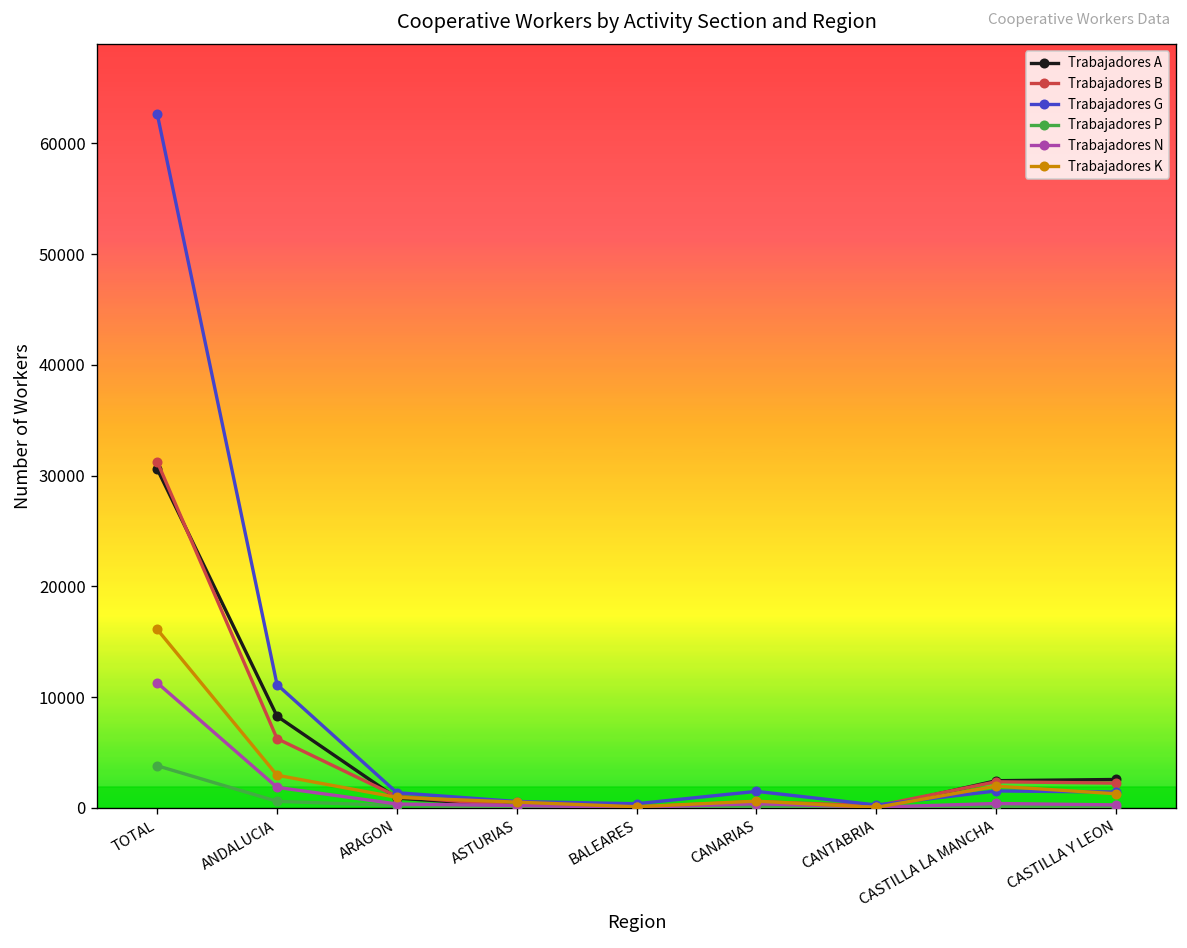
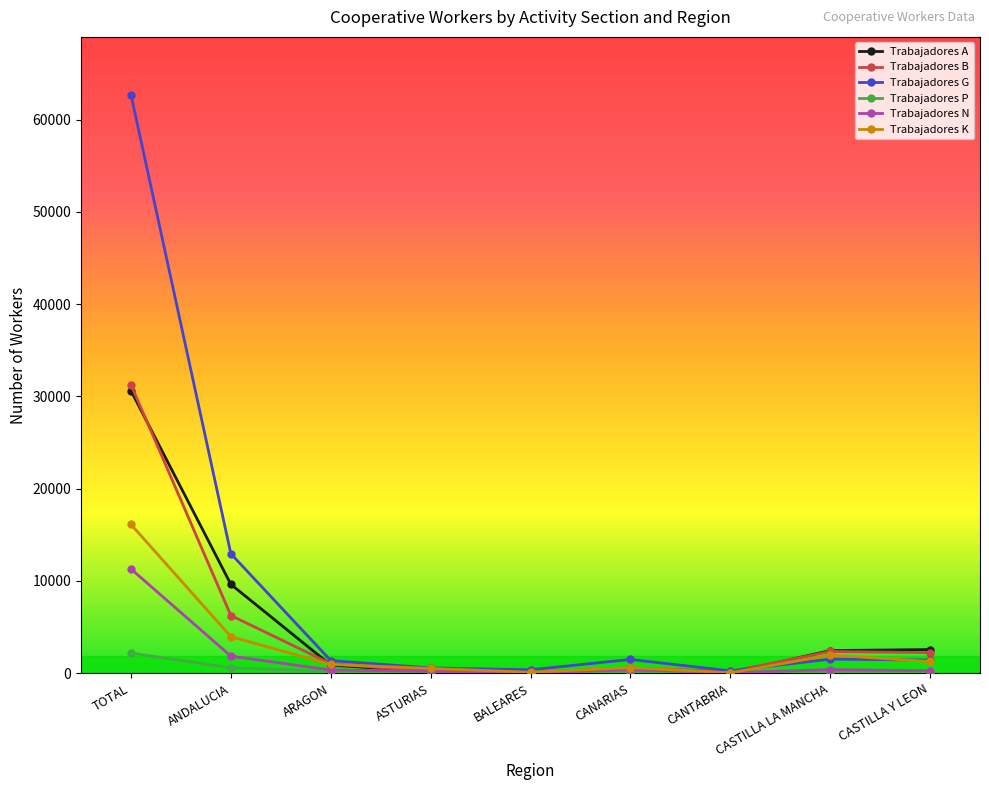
  {
    "Trabajadores A": {
      "TOTAL": 31000,
-     "ANDALUCIA": 8000,
+     "ANDALUCIA": 10000,
      "CASTILLA Y LEON": 3000
    },
    "Trabajadores B": {
      "TOTAL": 31000,
      "ANDALUCIA": 6000,
      "CASTILLA Y LEON": 2000
    },
    "Trabajadores G": {
      "TOTAL": 63000,
-     "ANDALUCIA": 11000
+     "ANDALUCIA": 13000
    },
    "Trabajadores P": {
-     "TOTAL": 4000
+     "TOTAL": 2000
    },
    "Trabajadores N": {
      "TOTAL": 11000
    },
    "Trabajadores K": {
      "TOTAL": 16000,
-     "ANDALUCIA": 3000,
+     "ANDALUCIA": 4000,
      "CASTILLA LA MANCHA": 2000
    }
  }
